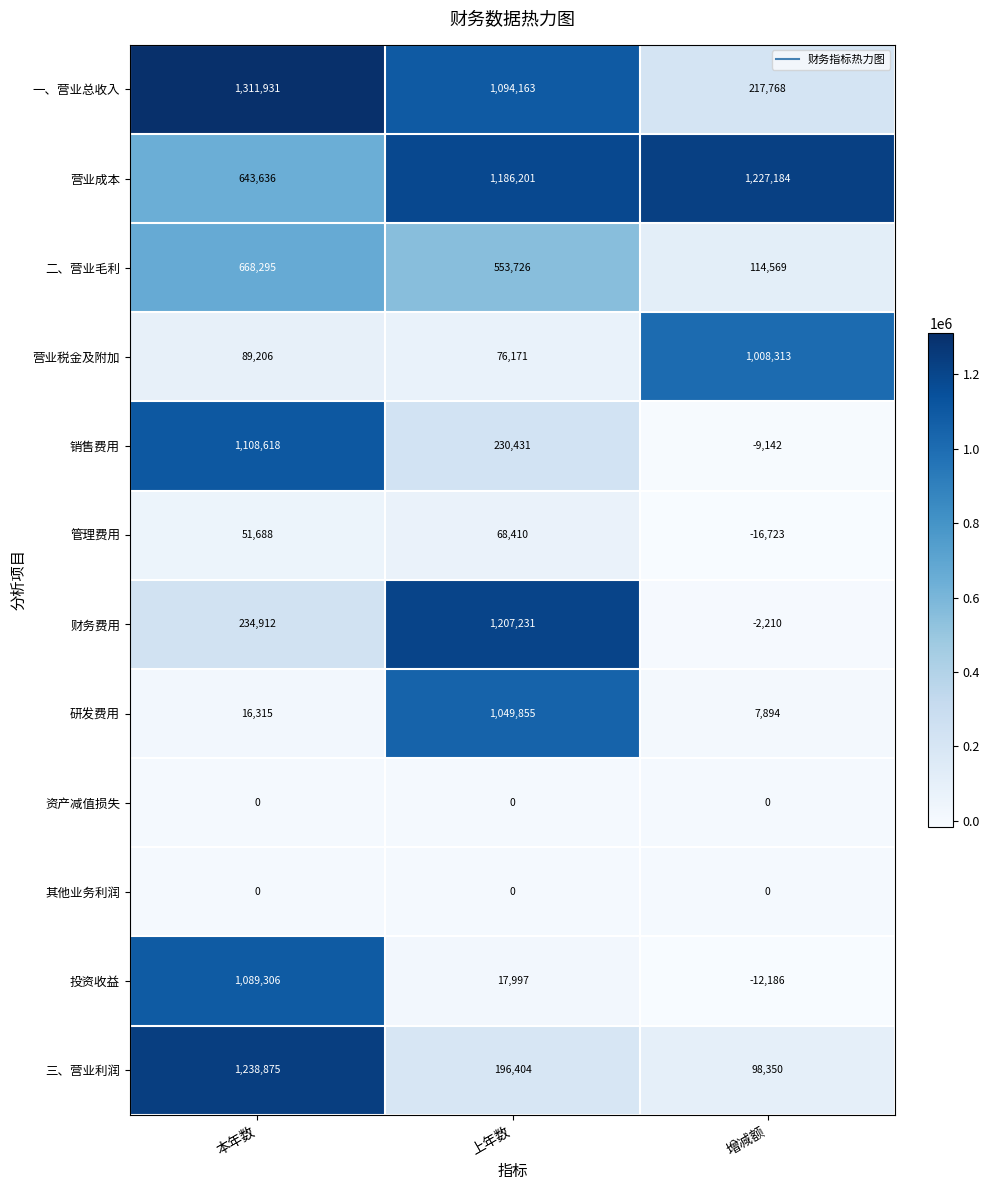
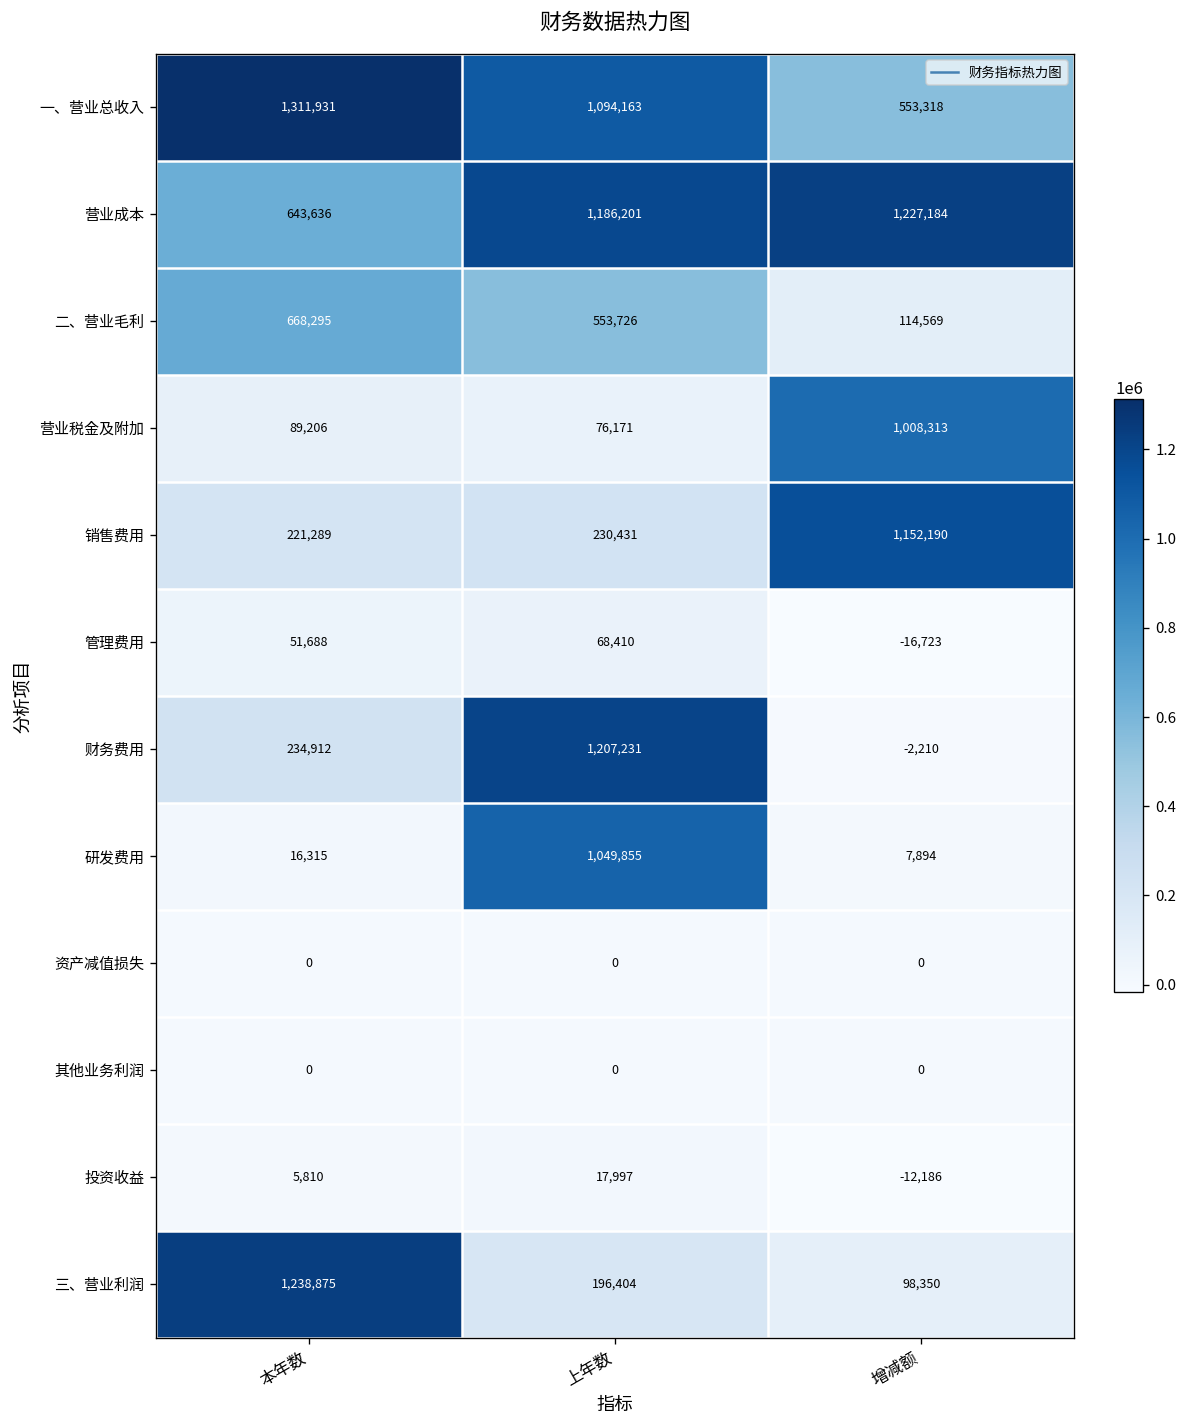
  {
    "一、营业总收入": {
      "本年数": "1,311,931",
      "上年数": "1,094,163",
-     "增减额": "217,768"
+     "增减额": "553,318"
    },
    "营业成本": {
      "本年数": "643,636",
      "上年数": "1,186,201",
      "增减额": "1,227,184"
    },
    "二、营业毛利": {
      "本年数": "668,295",
      "上年数": "553,726",
      "增减额": "114,569"
    },
    "营业税金及附加": {
      "本年数": "89,206",
      "上年数": "76,171",
      "增减额": "1,008,313"
    },
    "销售费用": {
-     "本年数": "1,108,618",
+     "本年数": "221,289",
      "上年数": "230,431",
-     "增减额": "-9,142"
+     "增减额": "1,152,190"
    },
    "管理费用": {
      "本年数": "51,688",
      "上年数": "68,410",
      "增减额": "-16,723"
    },
    "财务费用": {
      "本年数": "234,912",
      "上年数": "1,207,231",
      "增减额": "-2,210"
    },
    "研发费用": {
      "本年数": "16,315",
      "上年数": "1,049,855",
      "增减额": "7,894"
    },
    "资产减值损失": {
      "本年数": "0",
      "上年数": "0",
      "增减额": "0"
    },
    "其他业务利润": {
      "本年数": "0",
      "上年数": "0",
      "增减额": "0"
    },
    "投资收益": {
-     "本年数": "1,089,306",
+     "本年数": "5,810",
      "上年数": "17,997",
      "增减额": "-12,186"
    },
    "三、营业利润": {
      "本年数": "1,238,875",
      "上年数": "196,404",
      "增减额": "98,350"
    }
  }
